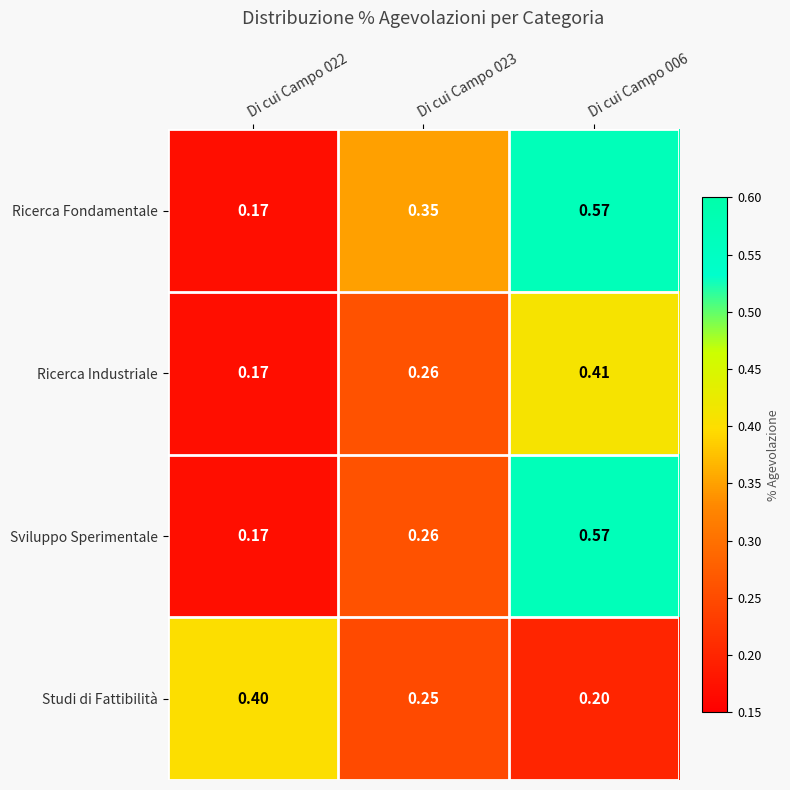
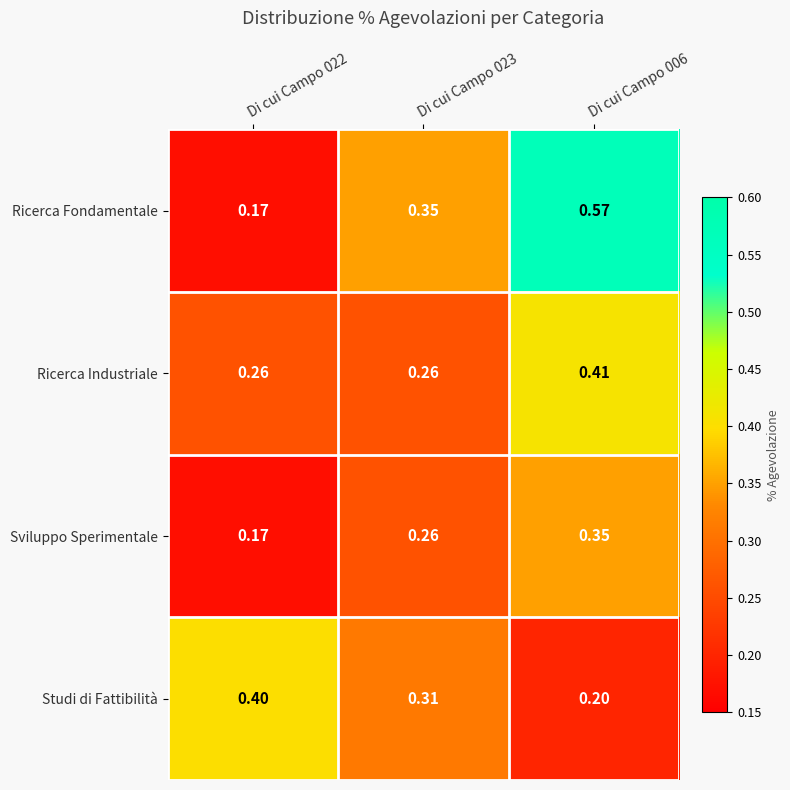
  {
    "Ricerca Fondamentale": {
      "Di cui Campo 022": 0.17,
      "Di cui Campo 023": 0.35,
      "Di cui Campo 006": 0.57
    },
    "Ricerca Industriale": {
-     "Di cui Campo 022": 0.17,
+     "Di cui Campo 022": 0.26,
      "Di cui Campo 023": 0.26,
      "Di cui Campo 006": 0.41
    },
    "Sviluppo Sperimentale": {
      "Di cui Campo 022": 0.17,
      "Di cui Campo 023": 0.26,
-     "Di cui Campo 006": 0.57
+     "Di cui Campo 006": 0.35
    },
    "Studi di Fattibilità": {
      "Di cui Campo 022": 0.40,
-     "Di cui Campo 023": 0.25,
+     "Di cui Campo 023": 0.31,
      "Di cui Campo 006": 0.20
    }
  }
